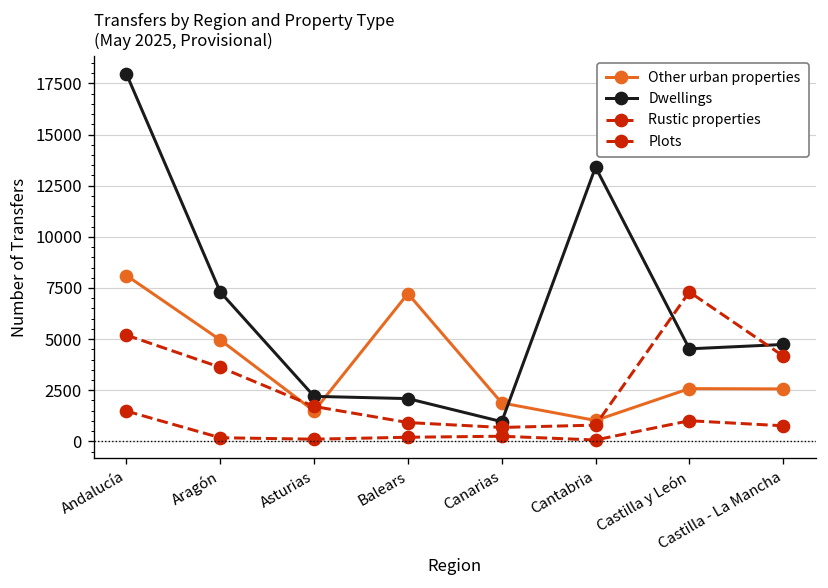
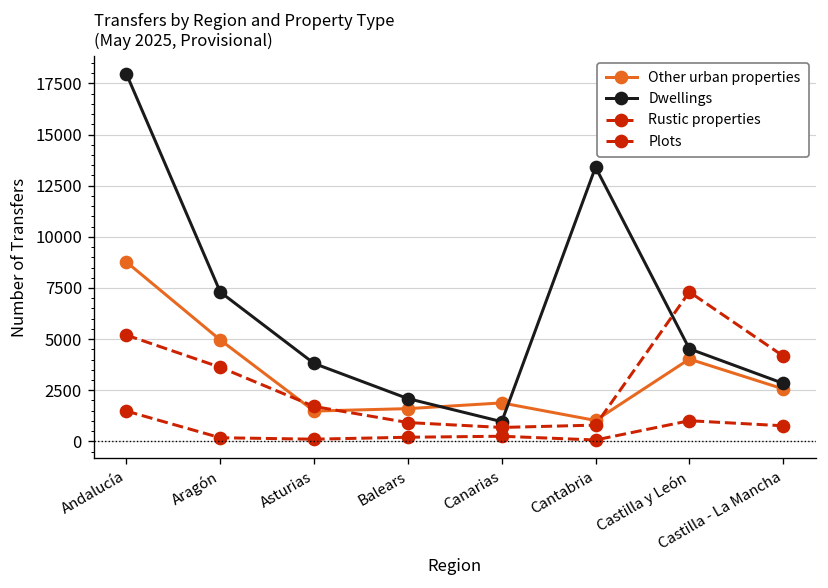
  {
    "Other urban properties": {
-     "Andalucía": 8100,
+     "Andalucía": 8800,
      "Aragón": 5000,
      "Asturias": 1500,
-     "Balears": 7200,
+     "Balears": 1600,
      "Canarias": 1900,
      "Cantabria": 1000,
-     "Castilla y León": 2600,
+     "Castilla y León": 4000,
      "Castilla - La Mancha": 2600
    },
    "Dwellings": {
      "Andalucía": 18000,
      "Aragón": 7300,
-     "Asturias": 2200,
+     "Asturias": 3800,
      "Balears": 2100,
      "Canarias": 1000,
      "Cantabria": 13400,
      "Castilla y León": 4500,
-     "Castilla - La Mancha": 4700
+     "Castilla - La Mancha": 2800
    }
  }
